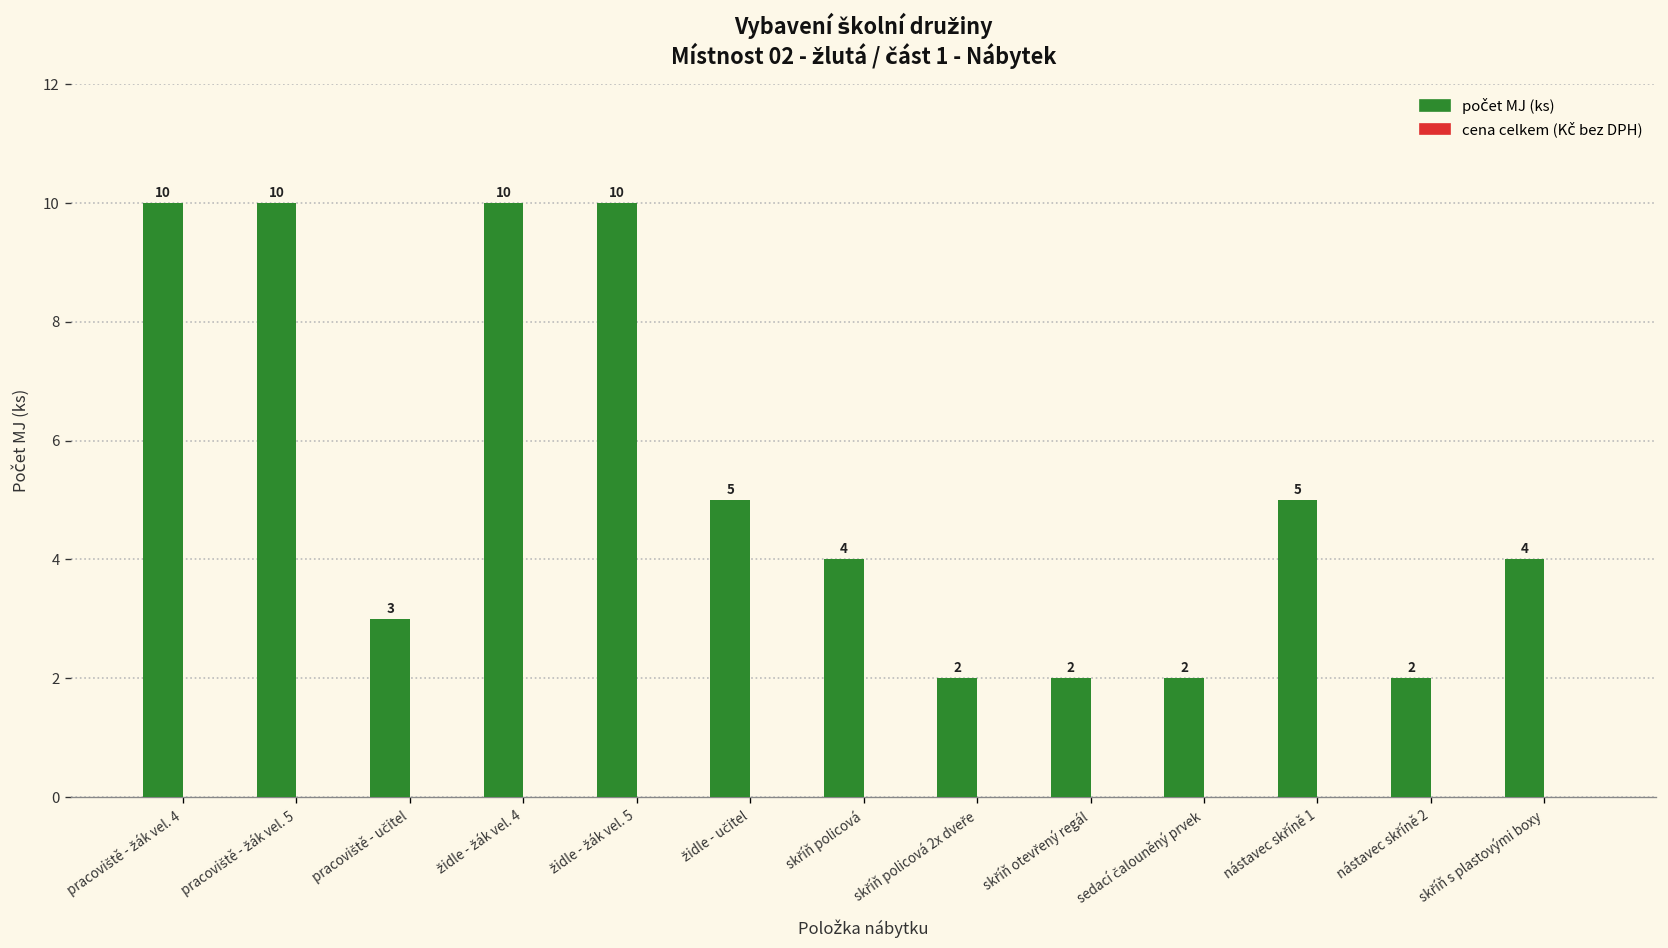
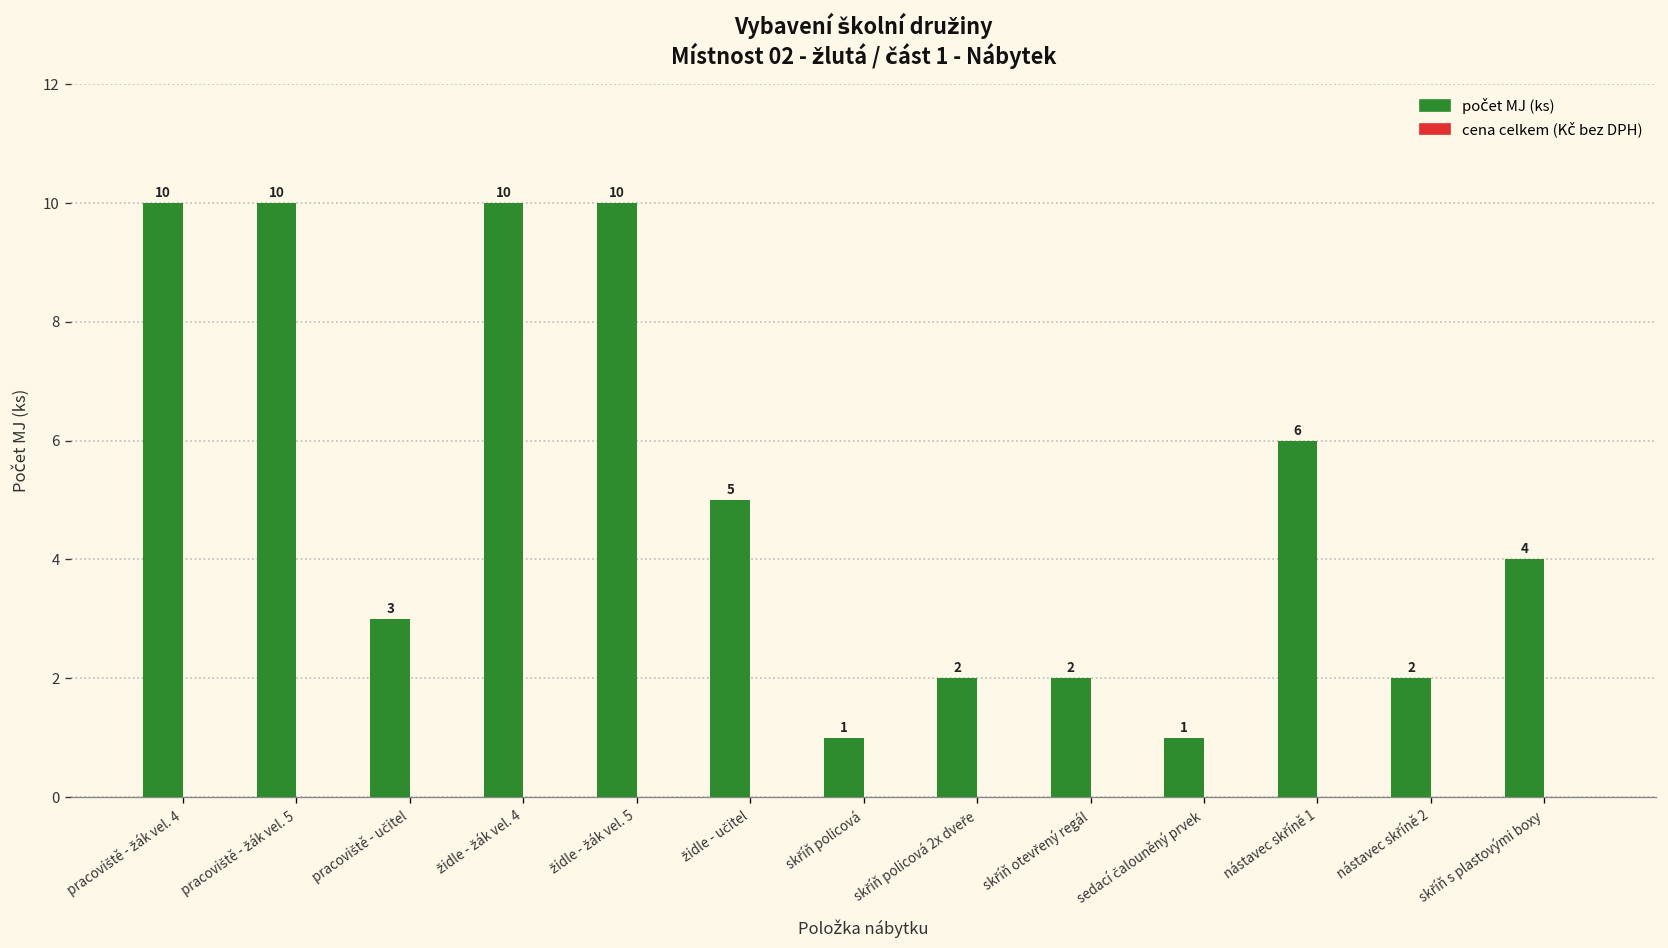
  {
    "počet MJ (ks)": {
      "pracoviště - žák vel. 4": 10,
      "pracoviště - žák vel. 5": 10,
      "pracoviště - učitel": 3,
      "židle - žák vel. 4": 10,
      "židle - žák vel. 5": 10,
      "židle - učitel": 5,
-     "skříň policová": 4,
+     "skříň policová": 1,
      "skříň policová 2x dveře": 2,
      "skříň otevřený regál": 2,
-     "sedací čalouněný prvek": 2,
-     "nástavec skříně 1": 5,
+     "sedací čalouněný prvek": 1,
+     "nástavec skříně 1": 6,
      "nástavec skříně 2": 2,
      "skříň s plastovými boxy": 4
    },
    "cena celkem (Kč bez DPH)": {
      "pracoviště - žák vel. 4": 0.0,
      "pracoviště - žák vel. 5": 0.0,
      "pracoviště - učitel": 0.0,
      "židle - žák vel. 4": 0.0,
      "židle - žák vel. 5": 0.0,
      "židle - učitel": 0.0,
      "skříň policová": 0.0,
      "skříň policová 2x dveře": 0.0,
      "skříň otevřený regál": 0.0,
      "sedací čalouněný prvek": 0.0,
      "nástavec skříně 1": 0.0,
      "nástavec skříně 2": 0.0,
      "skříň s plastovými boxy": 0.0
    }
  }
